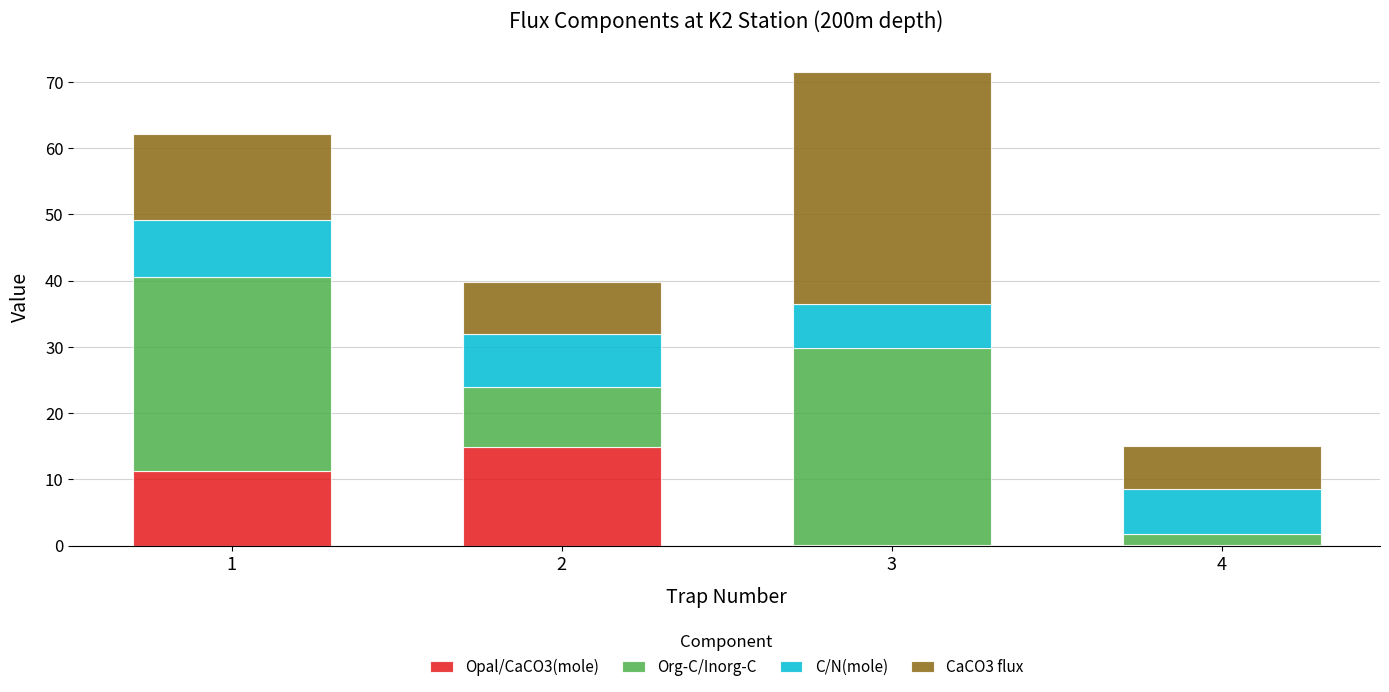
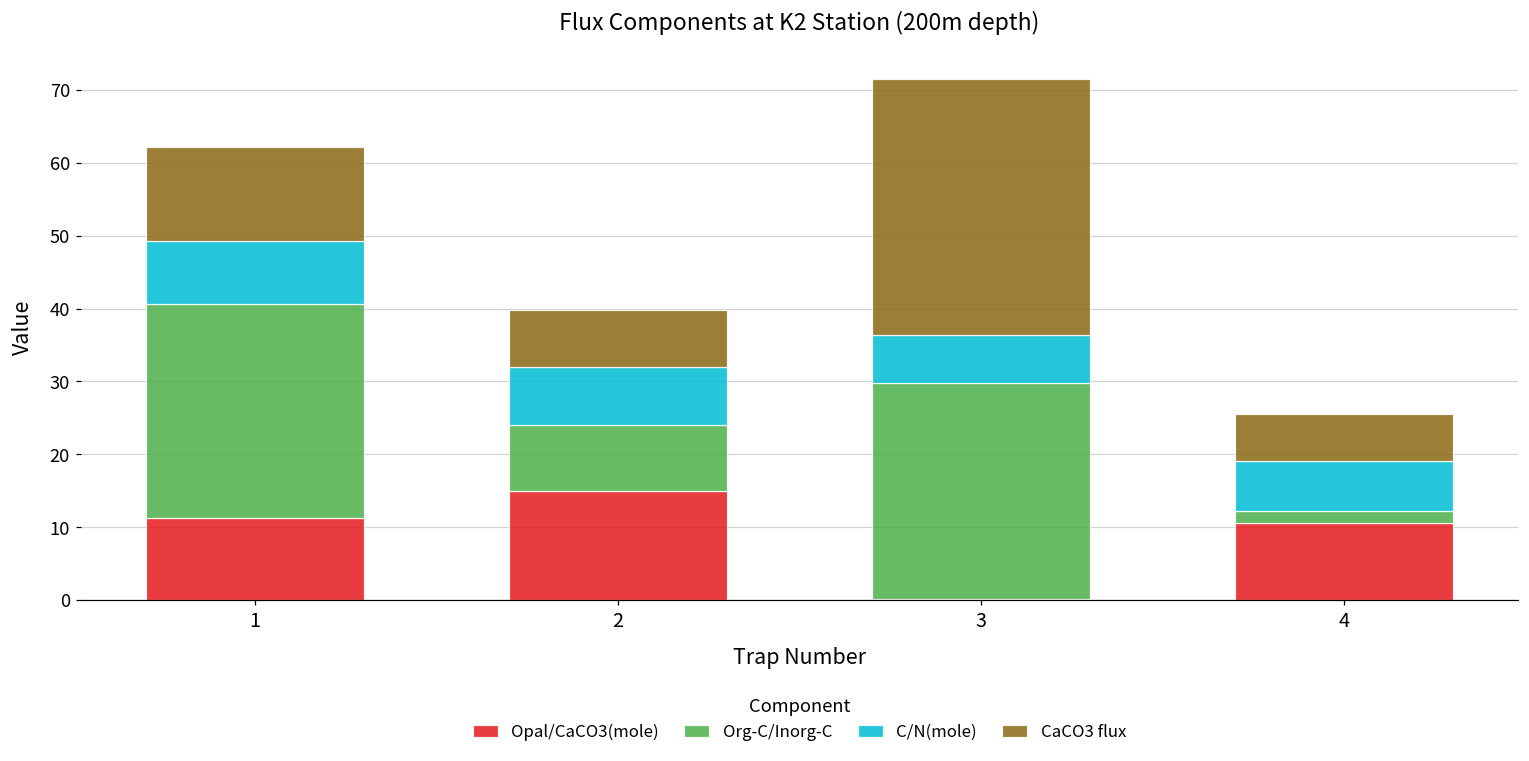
  {
    "Opal/CaCO3(mole)": {
      "1": 11,
      "2": 15,
-     "4": 0
+     "4": 11
    },
    "Org-C/Inorg-C": {
      "1": 29,
      "2": 9,
      "3": 30,
      "4": 2
    },
    "C/N(mole)": {
      "1": 9,
      "2": 8,
      "3": 7,
      "4": 7
    },
    "CaCO3 flux": {
      "1": 13,
      "2": 8,
      "3": 35,
      "4": 6
    }
  }
